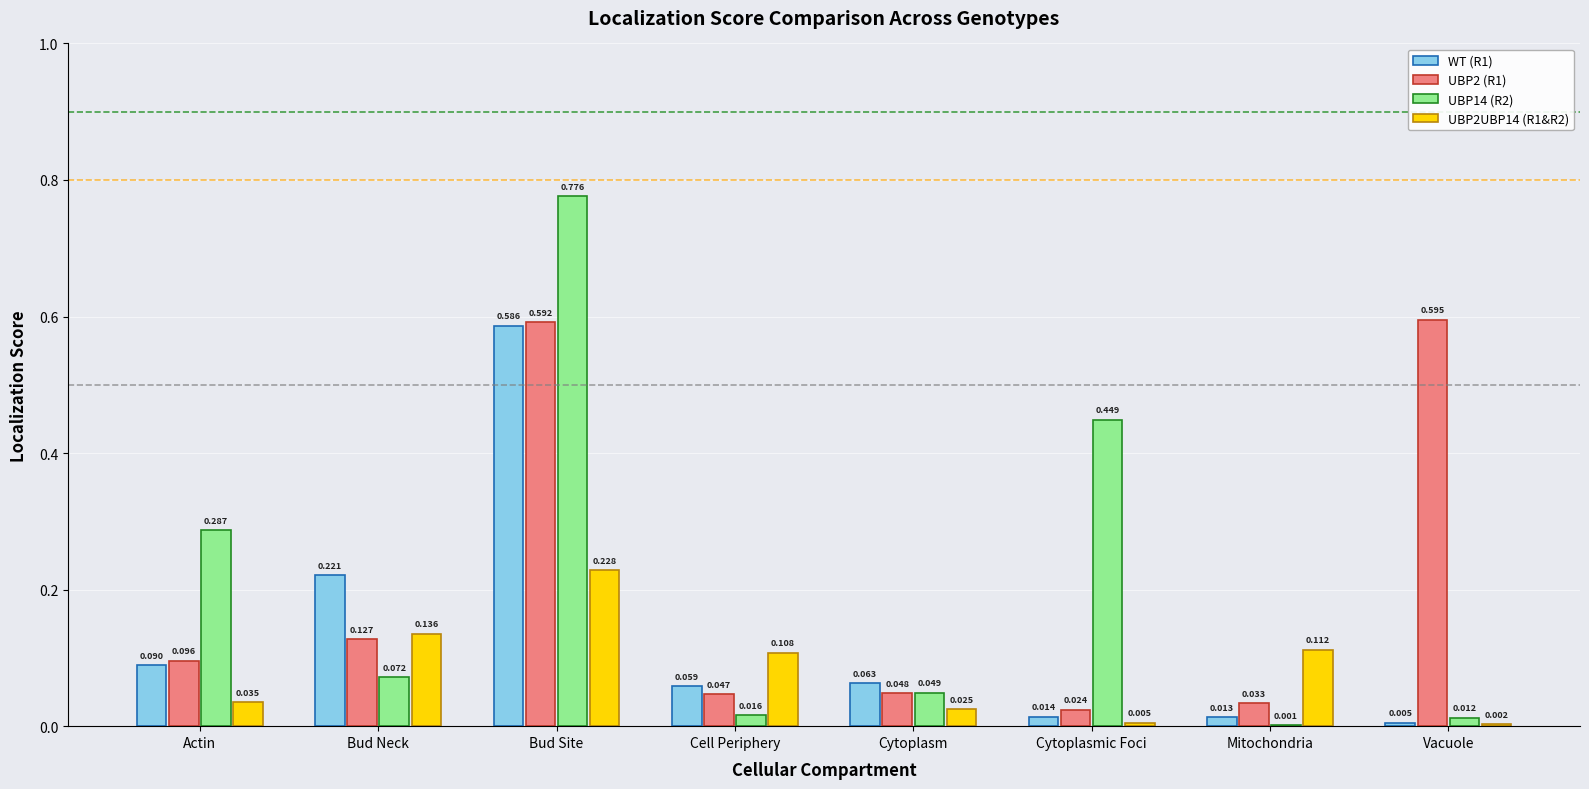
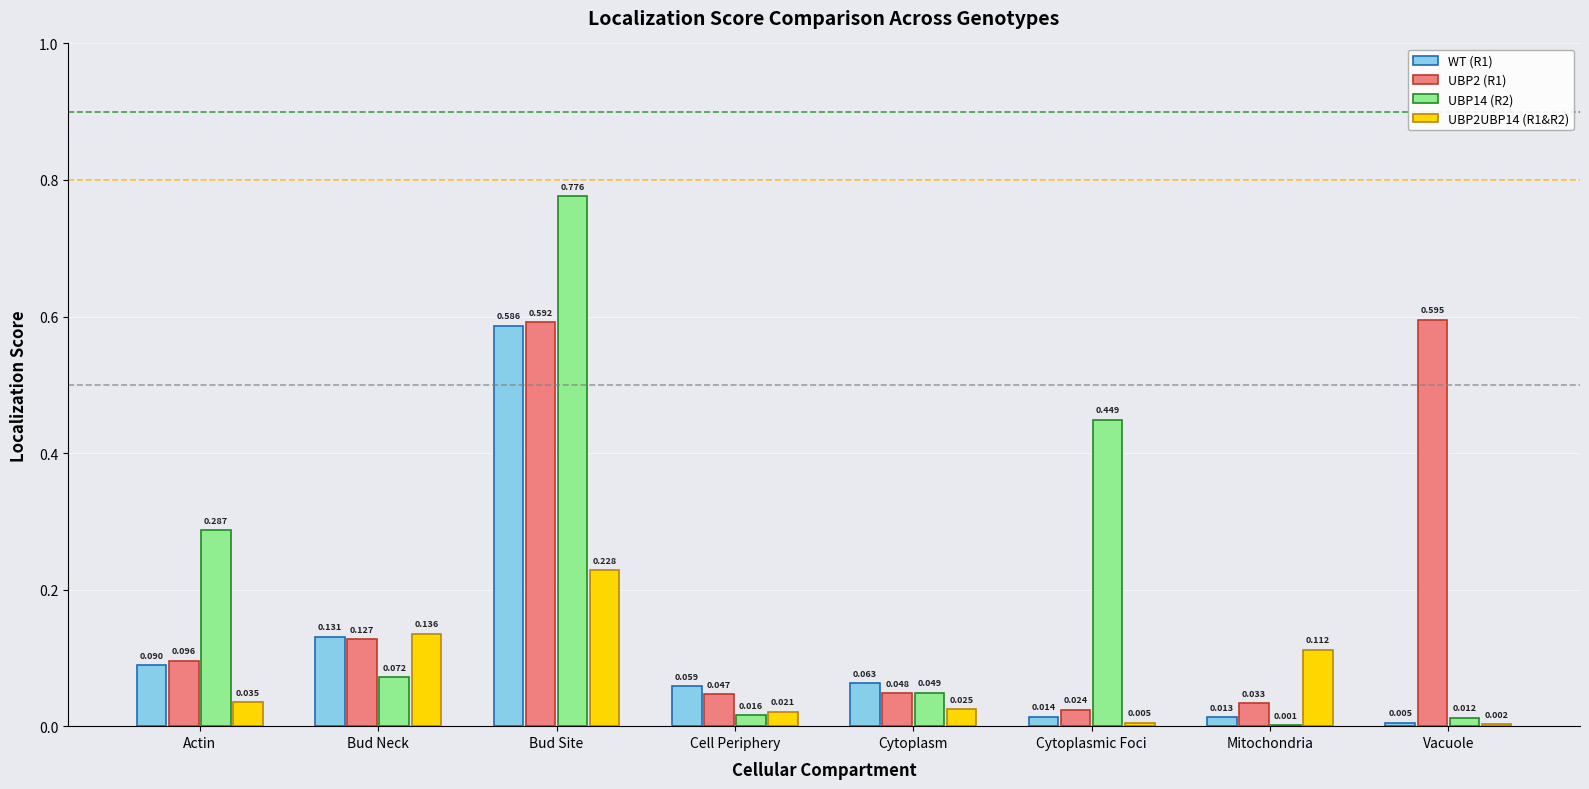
  {
    "WT (R1)": {
      "Actin": 0.090,
-     "Bud Neck": 0.221,
+     "Bud Neck": 0.131,
      "Bud Site": 0.586,
      "Cell Periphery": 0.059,
      "Cytoplasm": 0.063,
      "Cytoplasmic Foci": 0.014,
      "Mitochondria": 0.013,
      "Vacuole": 0.005
    },
    "UBP2 (R1)": {
      "Actin": 0.096,
      "Bud Neck": 0.127,
      "Bud Site": 0.592,
      "Cell Periphery": 0.047,
      "Cytoplasm": 0.048,
      "Cytoplasmic Foci": 0.024,
      "Mitochondria": 0.033,
      "Vacuole": 0.595
    },
    "UBP14 (R2)": {
      "Actin": 0.287,
      "Bud Neck": 0.072,
      "Bud Site": 0.776,
      "Cell Periphery": 0.016,
      "Cytoplasm": 0.049,
      "Cytoplasmic Foci": 0.449,
      "Mitochondria": 0.001,
      "Vacuole": 0.012
    },
    "UBP2UBP14 (R1&R2)": {
      "Actin": 0.035,
      "Bud Neck": 0.136,
      "Bud Site": 0.228,
-     "Cell Periphery": 0.108,
+     "Cell Periphery": 0.021,
      "Cytoplasm": 0.025,
      "Cytoplasmic Foci": 0.005,
      "Mitochondria": 0.112,
      "Vacuole": 0.002
    }
  }
